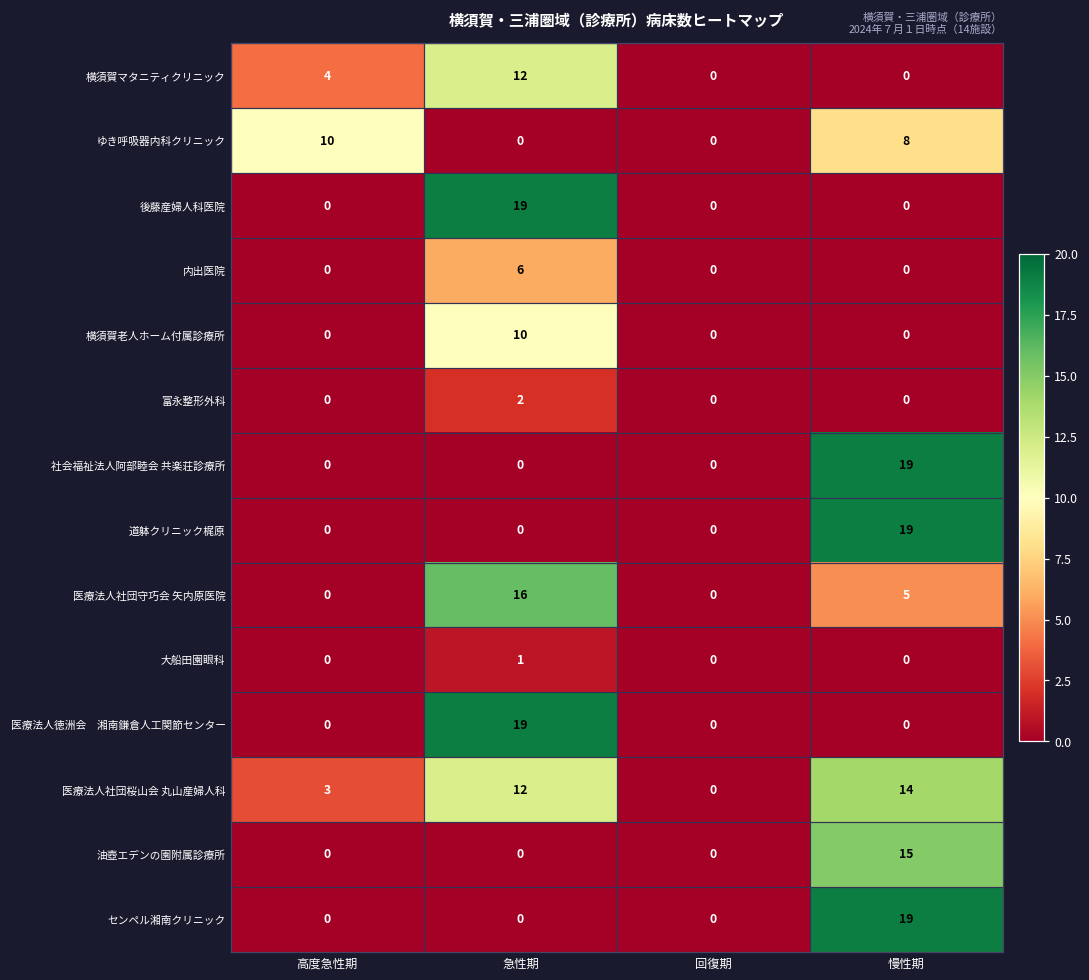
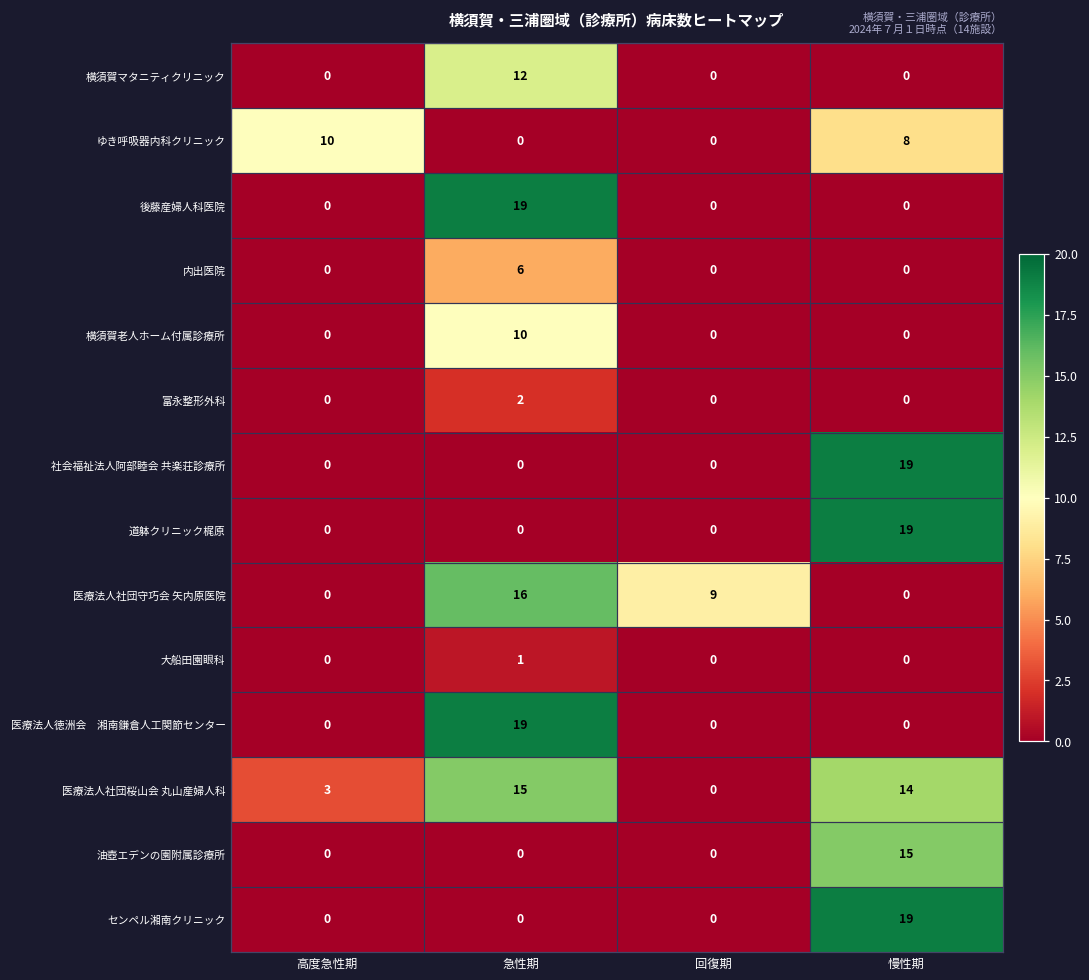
  {
    "横須賀マタニティクリニック": {
-     "高度急性期": 4,
+     "高度急性期": 0,
      "急性期": 12,
      "回復期": 0,
      "慢性期": 0
    },
    "ゆき呼吸器内科クリニック": {
      "高度急性期": 10,
      "急性期": 0,
      "回復期": 0,
      "慢性期": 8
    },
    "後藤産婦人科医院": {
      "高度急性期": 0,
      "急性期": 19,
      "回復期": 0,
      "慢性期": 0
    },
    "内出医院": {
      "高度急性期": 0,
      "急性期": 6,
      "回復期": 0,
      "慢性期": 0
    },
    "横須賀老人ホーム付属診療所": {
      "高度急性期": 0,
      "急性期": 10,
      "回復期": 0,
      "慢性期": 0
    },
    "富永整形外科": {
      "高度急性期": 0,
      "急性期": 2,
      "回復期": 0,
      "慢性期": 0
    },
    "社会福祉法人阿部睦会 共楽荘診療所": {
      "高度急性期": 0,
      "急性期": 0,
      "回復期": 0,
      "慢性期": 19
    },
    "道躰クリニック梶原": {
      "高度急性期": 0,
      "急性期": 0,
      "回復期": 0,
      "慢性期": 19
    },
    "医療法人社団守巧会 矢内原医院": {
      "高度急性期": 0,
      "急性期": 16,
-     "回復期": 0,
-     "慢性期": 5
+     "回復期": 9,
+     "慢性期": 0
    },
    "大船田園眼科": {
      "高度急性期": 0,
      "急性期": 1,
      "回復期": 0,
      "慢性期": 0
    },
    "医療法人徳洲会 湘南鎌倉人工関節センター": {
      "高度急性期": 0,
      "急性期": 19,
      "回復期": 0,
      "慢性期": 0
    },
    "医療法人社団桜山会 丸山産婦人科": {
      "高度急性期": 3,
-     "急性期": 12,
+     "急性期": 15,
      "回復期": 0,
      "慢性期": 14
    },
    "油壺エデンの園附属診療所": {
      "高度急性期": 0,
      "急性期": 0,
      "回復期": 0,
      "慢性期": 15
    },
    "センペル湘南クリニック": {
      "高度急性期": 0,
      "急性期": 0,
      "回復期": 0,
      "慢性期": 19
    }
  }
